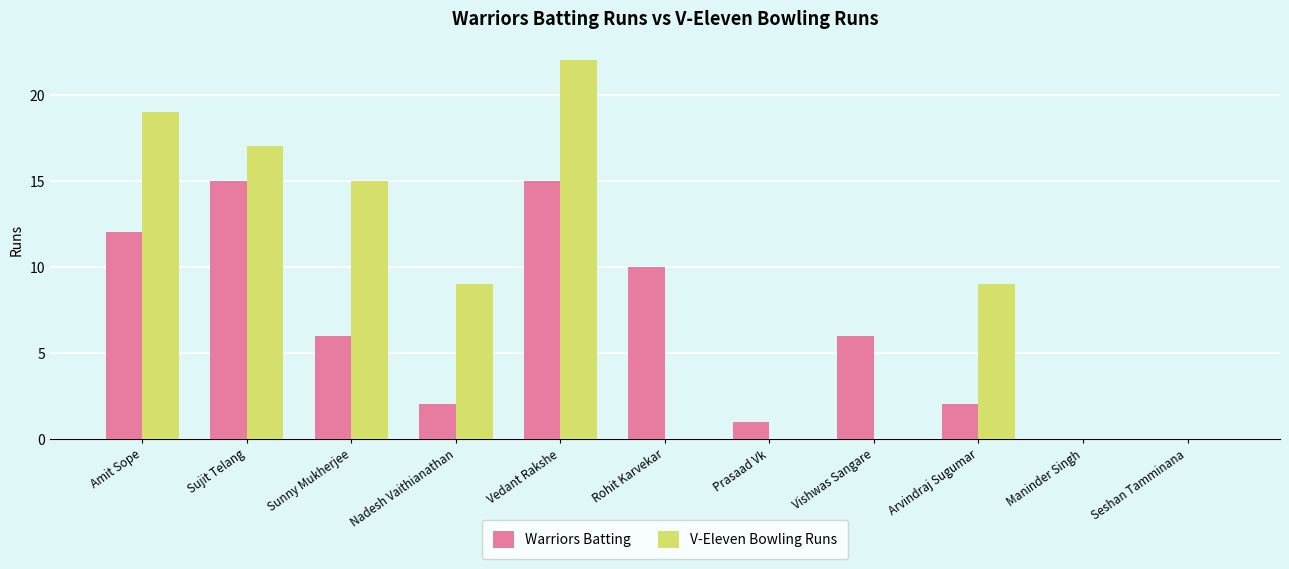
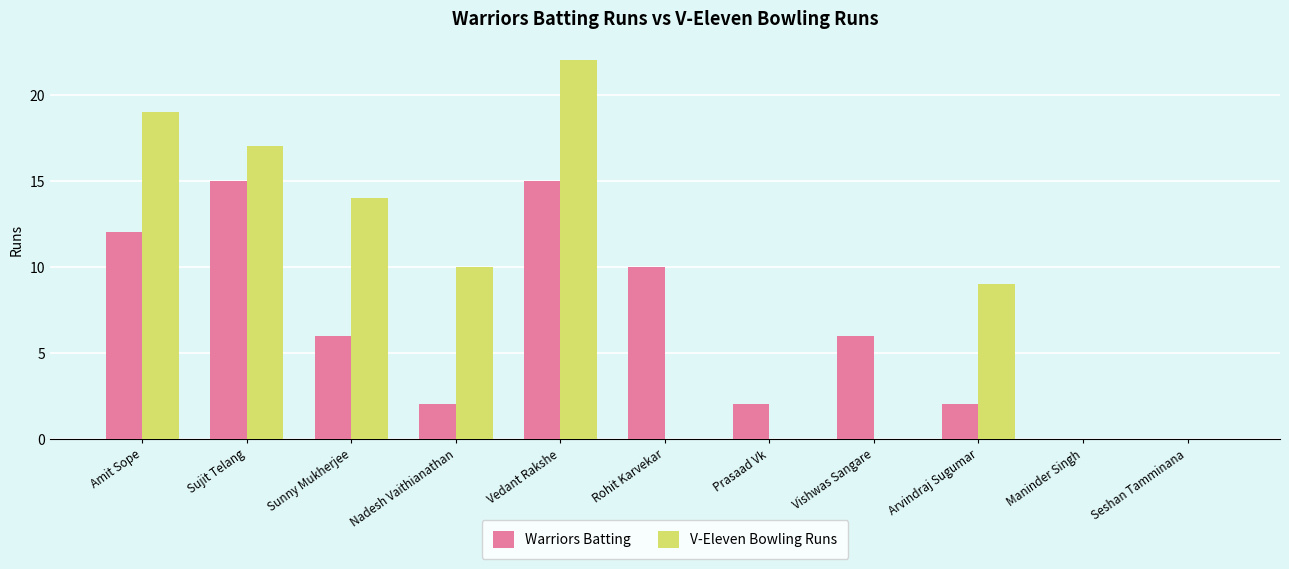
  {
    "Warriors Batting": {
      "Amit Sope": 12,
      "Sujit Telang": 15,
      "Sunny Mukherjee": 6,
      "Nadesh Vaithianathan": 2,
      "Vedant Rakshe": 15,
      "Rohit Karvekar": 10,
-     "Prasaad Vk": 1,
+     "Prasaad Vk": 2,
      "Vishwas Sangare": 6,
      "Arvindraj Sugumar": 2,
      "Maninder Singh": 0,
      "Seshan Tamminana": 0
    },
    "V-Eleven Bowling Runs": {
      "Amit Sope": 19,
      "Sujit Telang": 17,
-     "Sunny Mukherjee": 15,
-     "Nadesh Vaithianathan": 9,
+     "Sunny Mukherjee": 14,
+     "Nadesh Vaithianathan": 10,
      "Vedant Rakshe": 22,
      "Rohit Karvekar": 0,
      "Prasaad Vk": 0,
      "Vishwas Sangare": 0,
      "Arvindraj Sugumar": 9,
      "Maninder Singh": 0,
      "Seshan Tamminana": 0
    }
  }
